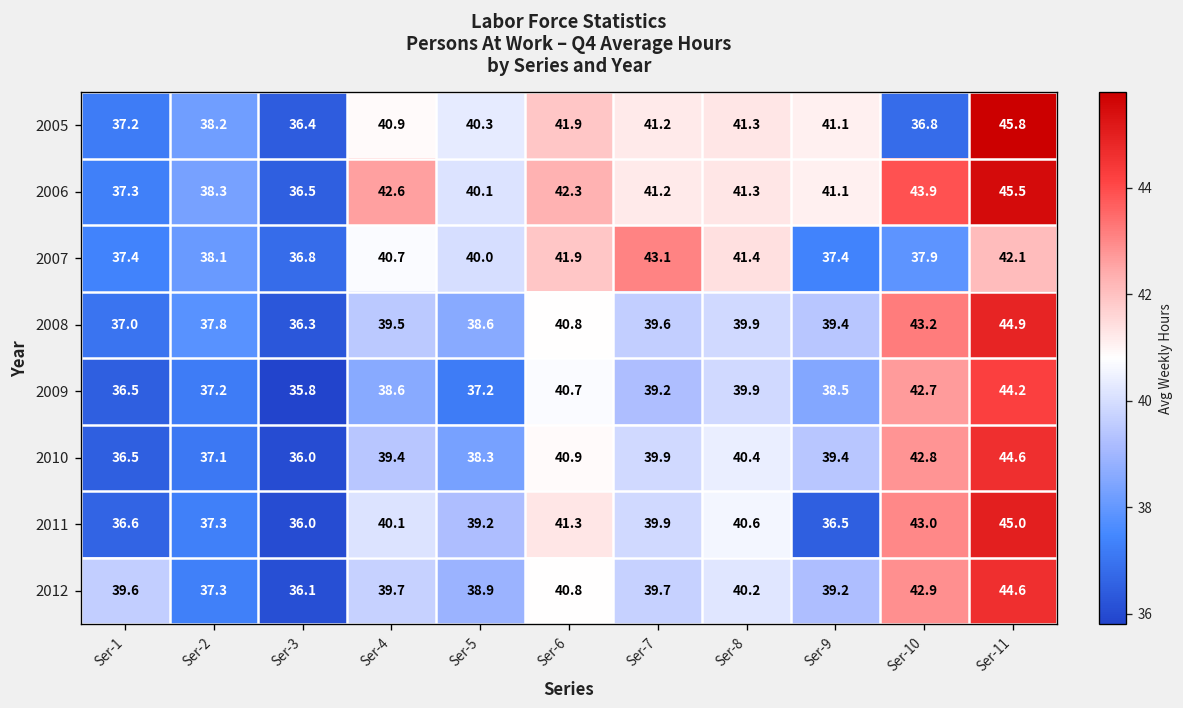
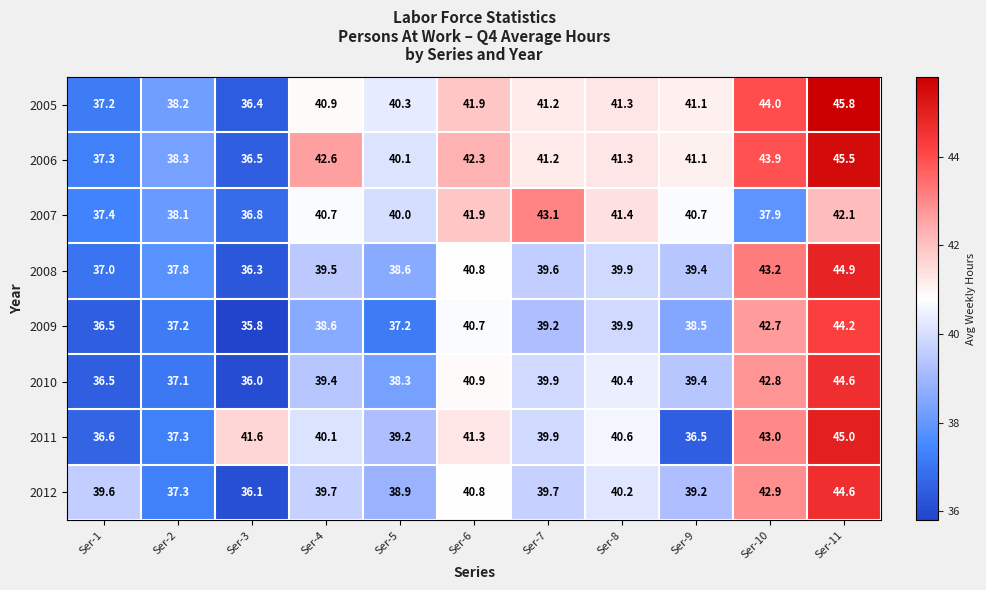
  {
    "2005": {
      "Ser-1": 37.2,
      "Ser-2": 38.2,
      "Ser-3": 36.4,
      "Ser-4": 40.9,
      "Ser-5": 40.3,
      "Ser-6": 41.9,
      "Ser-7": 41.2,
      "Ser-8": 41.3,
      "Ser-9": 41.1,
-     "Ser-10": 36.8,
+     "Ser-10": 44.0,
      "Ser-11": 45.8
    },
    "2006": {
      "Ser-1": 37.3,
      "Ser-2": 38.3,
      "Ser-3": 36.5,
      "Ser-4": 42.6,
      "Ser-5": 40.1,
      "Ser-6": 42.3,
      "Ser-7": 41.2,
      "Ser-8": 41.3,
      "Ser-9": 41.1,
      "Ser-10": 43.9,
      "Ser-11": 45.5
    },
    "2007": {
      "Ser-1": 37.4,
      "Ser-2": 38.1,
      "Ser-3": 36.8,
      "Ser-4": 40.7,
      "Ser-5": 40.0,
      "Ser-6": 41.9,
      "Ser-7": 43.1,
      "Ser-8": 41.4,
-     "Ser-9": 37.4,
+     "Ser-9": 40.7,
      "Ser-10": 37.9,
      "Ser-11": 42.1
    },
    "2008": {
      "Ser-1": 37.0,
      "Ser-2": 37.8,
      "Ser-3": 36.3,
      "Ser-4": 39.5,
      "Ser-5": 38.6,
      "Ser-6": 40.8,
      "Ser-7": 39.6,
      "Ser-8": 39.9,
      "Ser-9": 39.4,
      "Ser-10": 43.2,
      "Ser-11": 44.9
    },
    "2009": {
      "Ser-1": 36.5,
      "Ser-2": 37.2,
      "Ser-3": 35.8,
      "Ser-4": 38.6,
      "Ser-5": 37.2,
      "Ser-6": 40.7,
      "Ser-7": 39.2,
      "Ser-8": 39.9,
      "Ser-9": 38.5,
      "Ser-10": 42.7,
      "Ser-11": 44.2
    },
    "2010": {
      "Ser-1": 36.5,
      "Ser-2": 37.1,
      "Ser-3": 36.0,
      "Ser-4": 39.4,
      "Ser-5": 38.3,
      "Ser-6": 40.9,
      "Ser-7": 39.9,
      "Ser-8": 40.4,
      "Ser-9": 39.4,
      "Ser-10": 42.8,
      "Ser-11": 44.6
    },
    "2011": {
      "Ser-1": 36.6,
      "Ser-2": 37.3,
-     "Ser-3": 36.0,
+     "Ser-3": 41.6,
      "Ser-4": 40.1,
      "Ser-5": 39.2,
      "Ser-6": 41.3,
      "Ser-7": 39.9,
      "Ser-8": 40.6,
      "Ser-9": 36.5,
      "Ser-10": 43.0,
      "Ser-11": 45.0
    },
    "2012": {
      "Ser-1": 39.6,
      "Ser-2": 37.3,
      "Ser-3": 36.1,
      "Ser-4": 39.7,
      "Ser-5": 38.9,
      "Ser-6": 40.8,
      "Ser-7": 39.7,
      "Ser-8": 40.2,
      "Ser-9": 39.2,
      "Ser-10": 42.9,
      "Ser-11": 44.6
    }
  }
